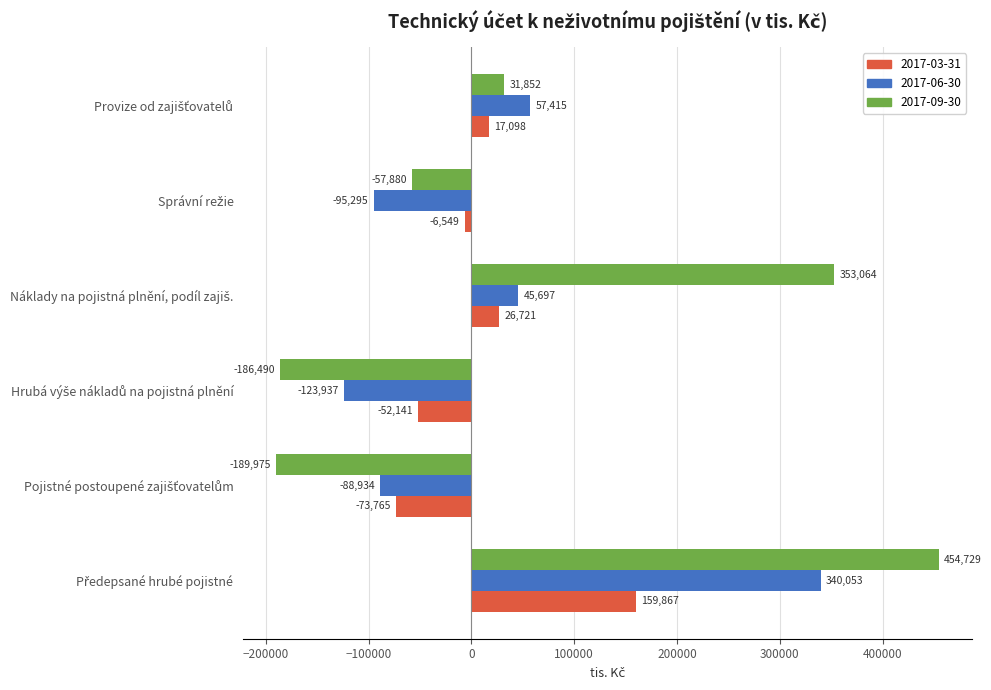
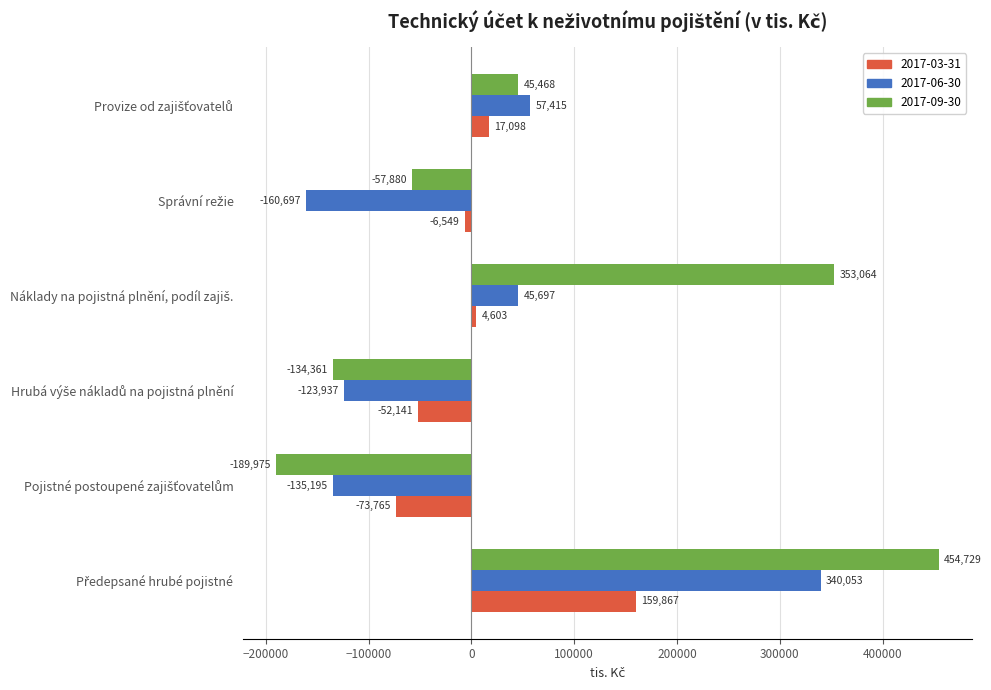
  {
    "2017-03-31": {
      "Provize od zajišťovatelů": "17,098",
      "Správní režie": "-6,549",
-     "Náklady na pojistná plnění, podíl zajiš.": "26,721",
+     "Náklady na pojistná plnění, podíl zajiš.": "4,603",
      "Hrubá výše nákladů na pojistná plnění": "-52,141",
      "Pojistné postoupené zajišťovatelům": "-73,765",
      "Předepsané hrubé pojistné": "159,867"
    },
    "2017-06-30": {
      "Provize od zajišťovatelů": "57,415",
-     "Správní režie": "-95,295",
+     "Správní režie": "-160,697",
      "Náklady na pojistná plnění, podíl zajiš.": "45,697",
      "Hrubá výše nákladů na pojistná plnění": "-123,937",
-     "Pojistné postoupené zajišťovatelům": "-88,934",
+     "Pojistné postoupené zajišťovatelům": "-135,195",
      "Předepsané hrubé pojistné": "340,053"
    },
    "2017-09-30": {
-     "Provize od zajišťovatelů": "31,852",
+     "Provize od zajišťovatelů": "45,468",
      "Správní režie": "-57,880",
      "Náklady na pojistná plnění, podíl zajiš.": "353,064",
-     "Hrubá výše nákladů na pojistná plnění": "-186,490",
+     "Hrubá výše nákladů na pojistná plnění": "-134,361",
      "Pojistné postoupené zajišťovatelům": "-189,975",
      "Předepsané hrubé pojistné": "454,729"
    }
  }
